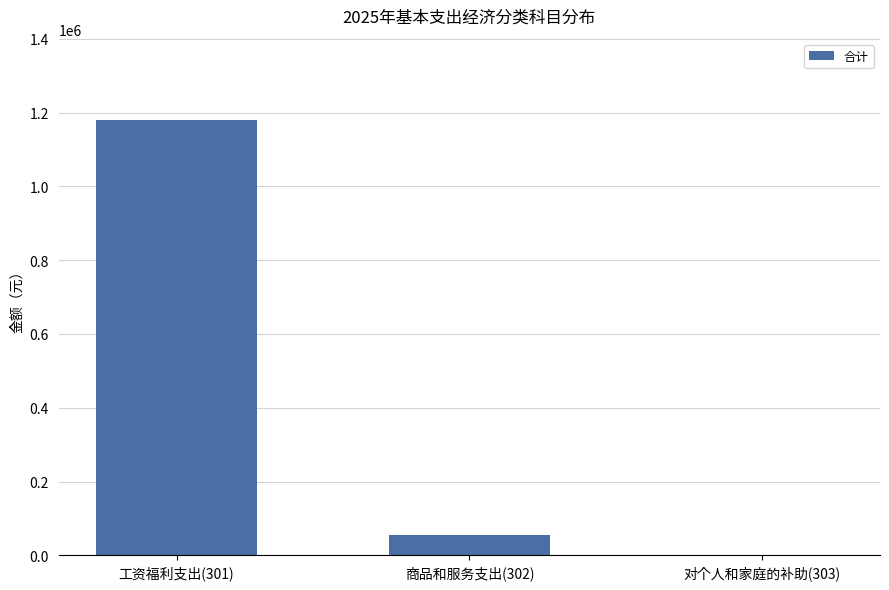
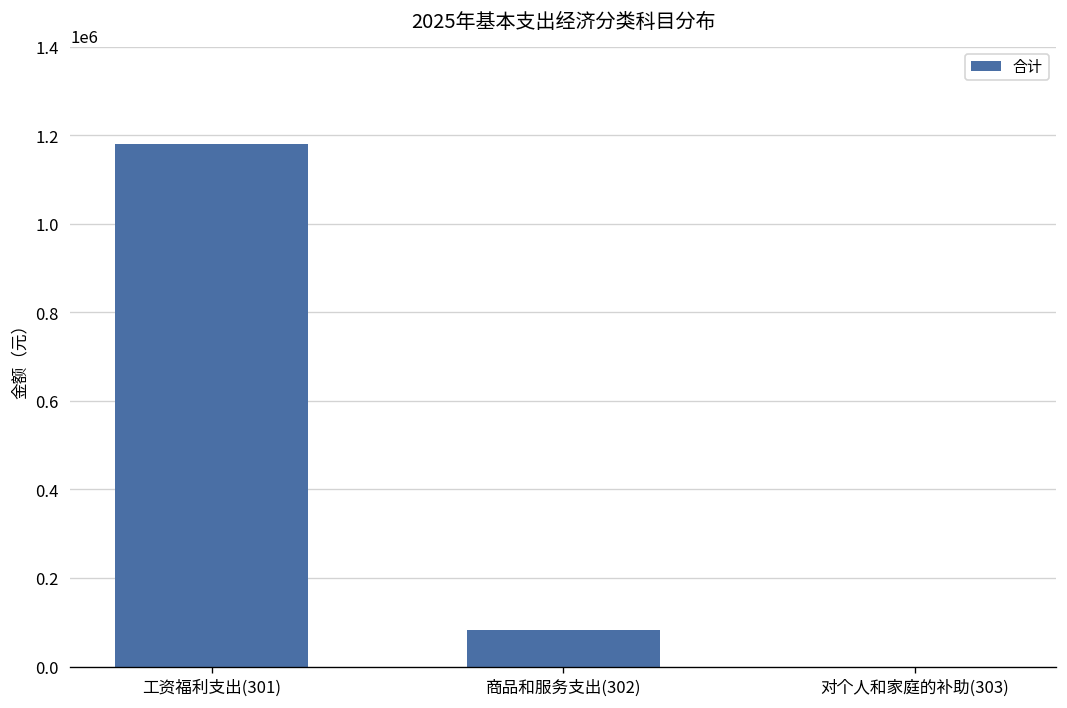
  {
    "工资福利支出(301)": 1180000,
-   "商品和服务支出(302)": 50000
+   "商品和服务支出(302)": 80000
  }
